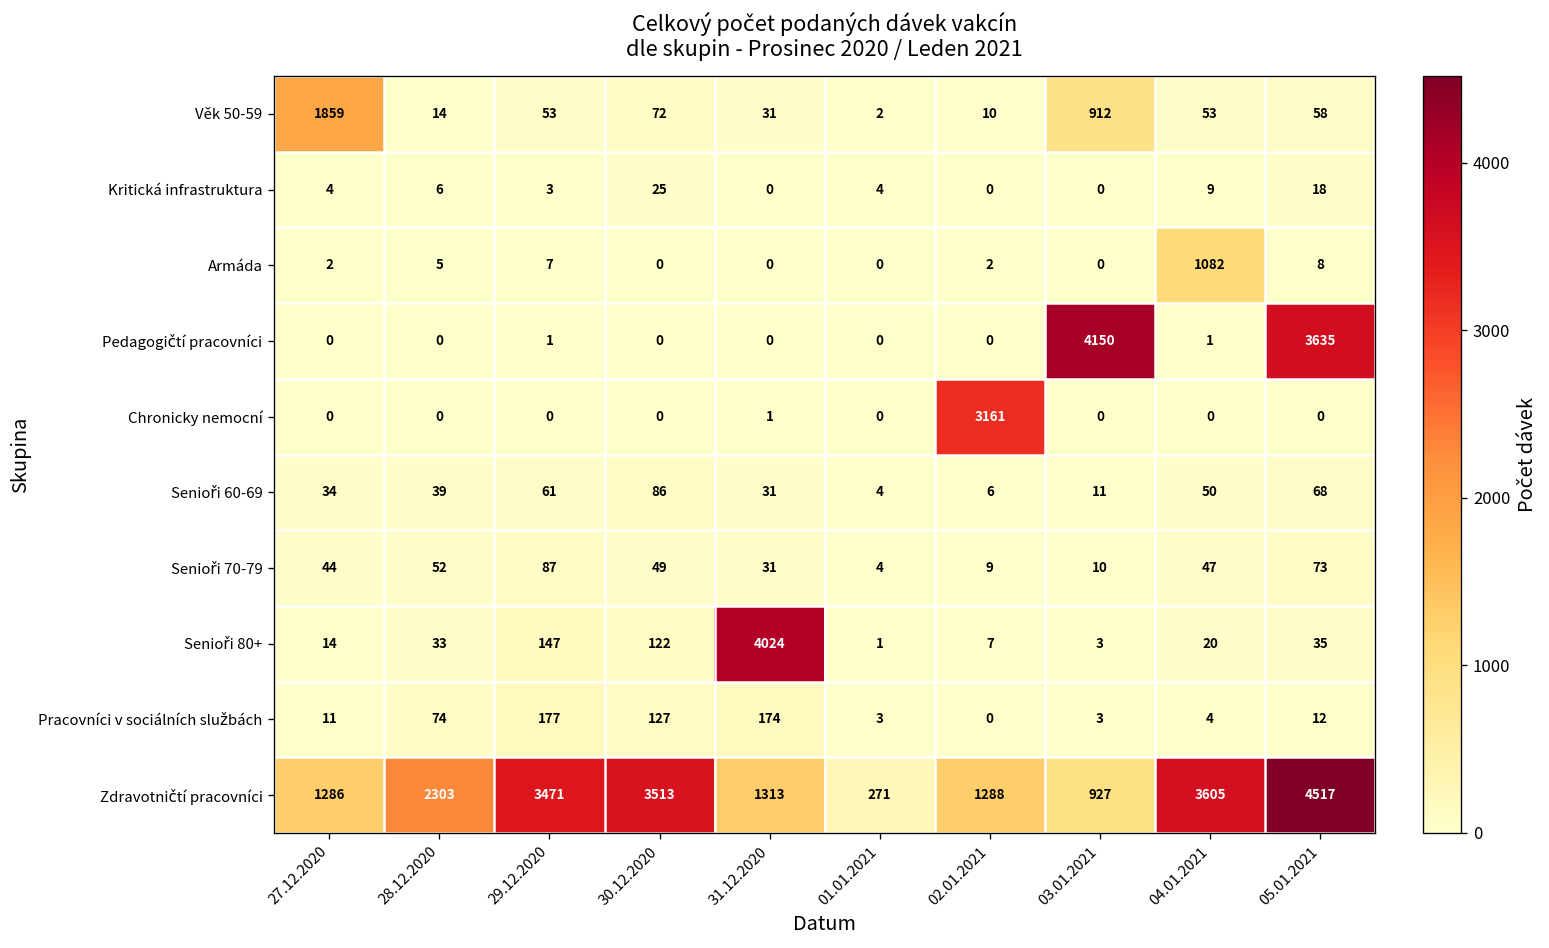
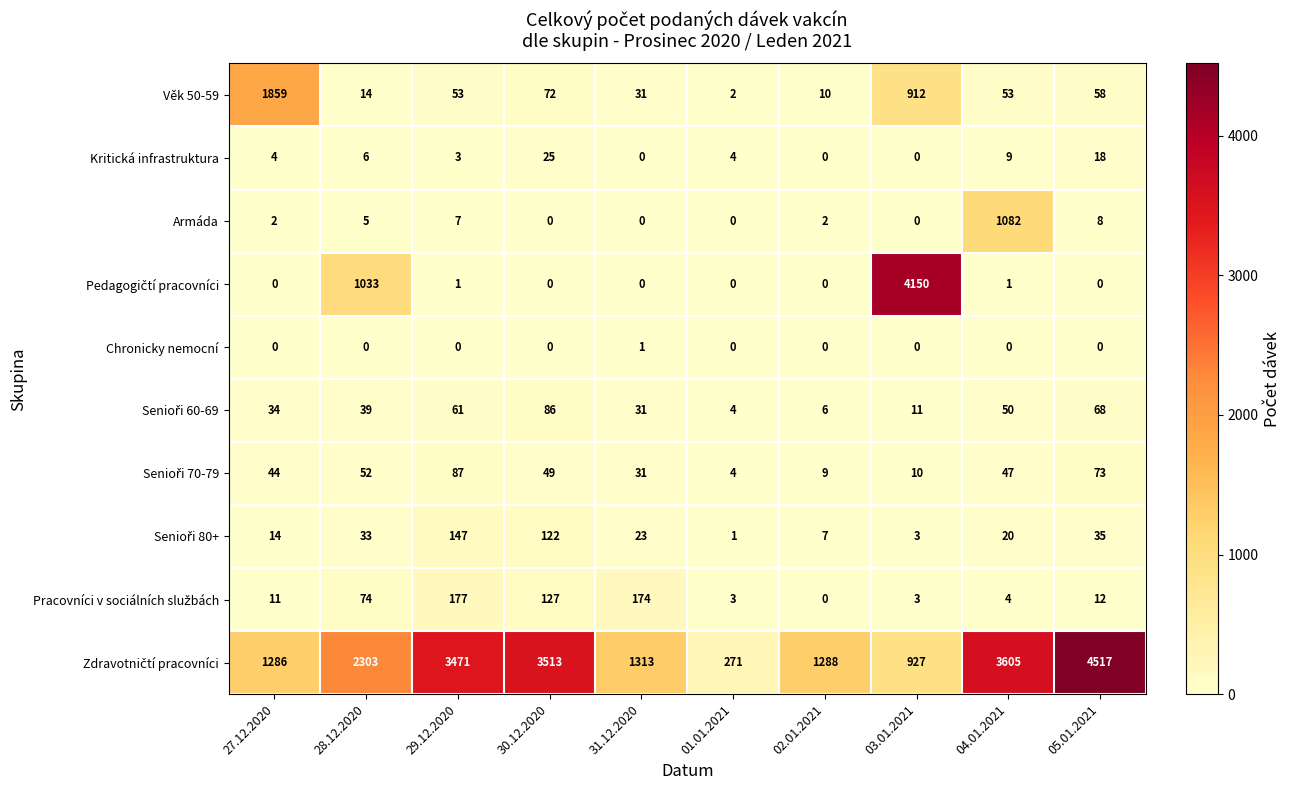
  {
    "Věk 50-59": {
      "27.12.2020": 1859,
      "28.12.2020": 14,
      "29.12.2020": 53,
      "30.12.2020": 72,
      "31.12.2020": 31,
      "01.01.2021": 2,
      "02.01.2021": 10,
      "03.01.2021": 912,
      "04.01.2021": 53,
      "05.01.2021": 58
    },
    "Kritická infrastruktura": {
      "27.12.2020": 4,
      "28.12.2020": 6,
      "29.12.2020": 3,
      "30.12.2020": 25,
      "31.12.2020": 0,
      "01.01.2021": 4,
      "02.01.2021": 0,
      "03.01.2021": 0,
      "04.01.2021": 9,
      "05.01.2021": 18
    },
    "Armáda": {
      "27.12.2020": 2,
      "28.12.2020": 5,
      "29.12.2020": 7,
      "30.12.2020": 0,
      "31.12.2020": 0,
      "01.01.2021": 0,
      "02.01.2021": 2,
      "03.01.2021": 0,
      "04.01.2021": 1082,
      "05.01.2021": 8
    },
    "Pedagogičtí pracovníci": {
      "27.12.2020": 0,
-     "28.12.2020": 0,
+     "28.12.2020": 1033,
      "29.12.2020": 1,
      "30.12.2020": 0,
      "31.12.2020": 0,
      "01.01.2021": 0,
      "02.01.2021": 0,
      "03.01.2021": 4150,
      "04.01.2021": 1,
-     "05.01.2021": 3635
+     "05.01.2021": 0
    },
    "Chronicky nemocní": {
      "27.12.2020": 0,
      "28.12.2020": 0,
      "29.12.2020": 0,
      "30.12.2020": 0,
      "31.12.2020": 1,
      "01.01.2021": 0,
-     "02.01.2021": 3161,
+     "02.01.2021": 0,
      "03.01.2021": 0,
      "04.01.2021": 0,
      "05.01.2021": 0
    },
    "Senioři 60-69": {
      "27.12.2020": 34,
      "28.12.2020": 39,
      "29.12.2020": 61,
      "30.12.2020": 86,
      "31.12.2020": 31,
      "01.01.2021": 4,
      "02.01.2021": 6,
      "03.01.2021": 11,
      "04.01.2021": 50,
      "05.01.2021": 68
    },
    "Senioři 70-79": {
      "27.12.2020": 44,
      "28.12.2020": 52,
      "29.12.2020": 87,
      "30.12.2020": 49,
      "31.12.2020": 31,
      "01.01.2021": 4,
      "02.01.2021": 9,
      "03.01.2021": 10,
      "04.01.2021": 47,
      "05.01.2021": 73
    },
    "Senioři 80+": {
      "27.12.2020": 14,
      "28.12.2020": 33,
      "29.12.2020": 147,
      "30.12.2020": 122,
-     "31.12.2020": 4024,
+     "31.12.2020": 23,
      "01.01.2021": 1,
      "02.01.2021": 7,
      "03.01.2021": 3,
      "04.01.2021": 20,
      "05.01.2021": 35
    },
    "Pracovníci v sociálních službách": {
      "27.12.2020": 11,
      "28.12.2020": 74,
      "29.12.2020": 177,
      "30.12.2020": 127,
      "31.12.2020": 174,
      "01.01.2021": 3,
      "02.01.2021": 0,
      "03.01.2021": 3,
      "04.01.2021": 4,
      "05.01.2021": 12
    },
    "Zdravotničtí pracovníci": {
      "27.12.2020": 1286,
      "28.12.2020": 2303,
      "29.12.2020": 3471,
      "30.12.2020": 3513,
      "31.12.2020": 1313,
      "01.01.2021": 271,
      "02.01.2021": 1288,
      "03.01.2021": 927,
      "04.01.2021": 3605,
      "05.01.2021": 4517
    }
  }
